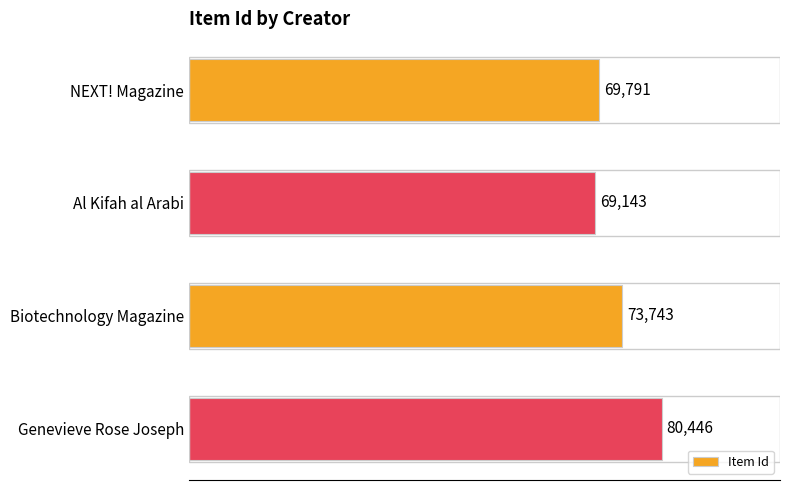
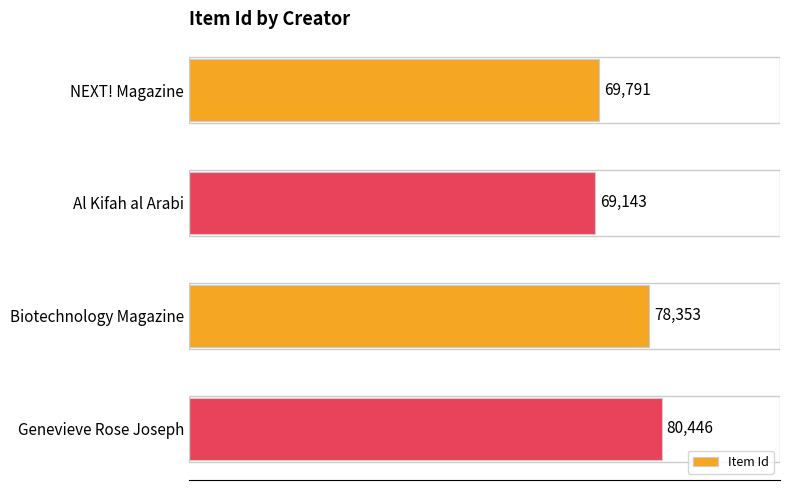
  {
    "NEXT! Magazine": "69,791",
    "Al Kifah al Arabi": "69,143",
-   "Biotechnology Magazine": "73,743",
+   "Biotechnology Magazine": "78,353",
    "Genevieve Rose Joseph": "80,446"
  }
